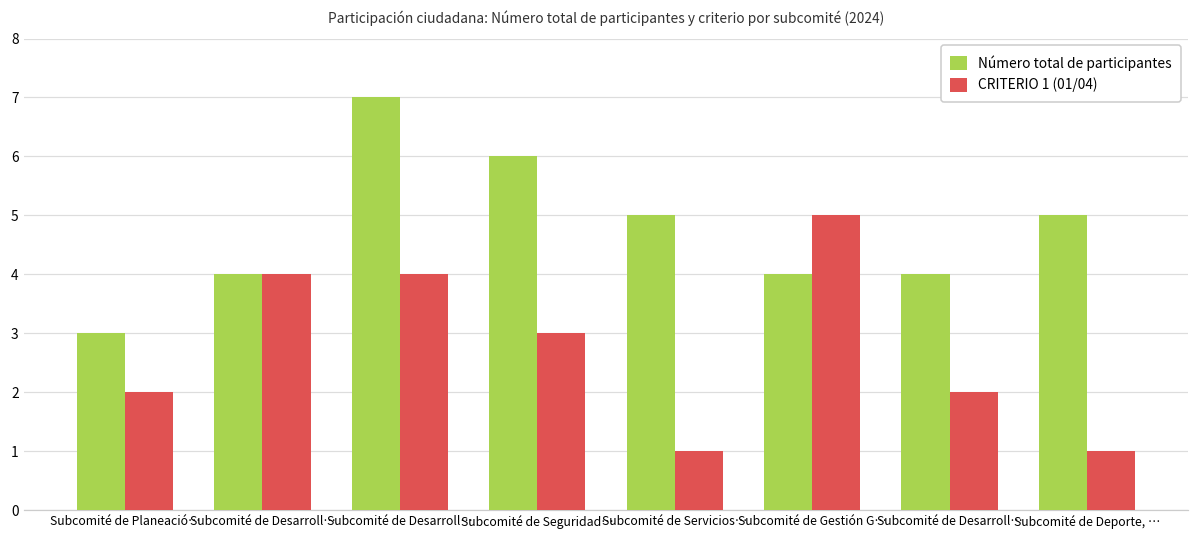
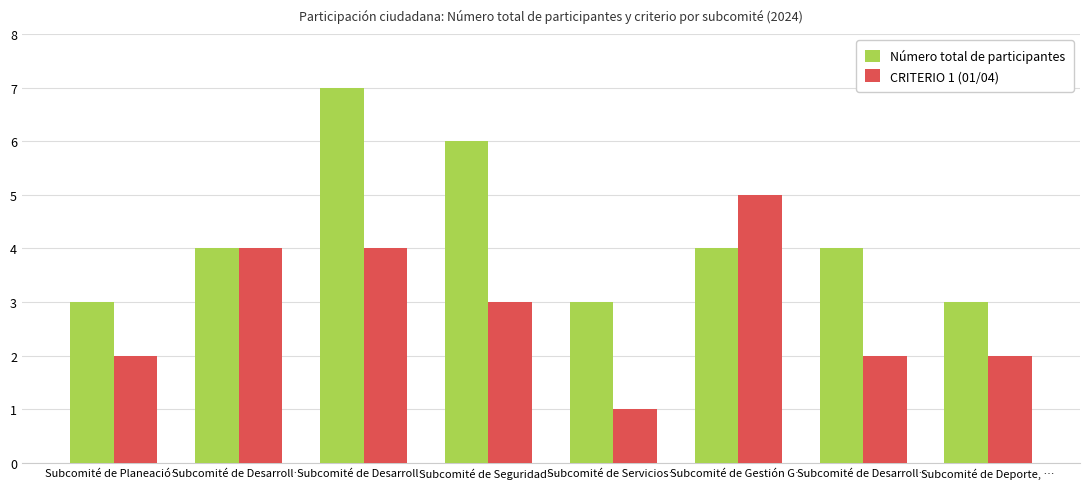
  {
    "Número total de participantes": {
      "Subcomité de Planeació…": 3,
      "Subcomité de Seguridad…": 6,
-     "Subcomité de Servicios…": 5,
+     "Subcomité de Servicios…": 3,
      "Subcomité de Gestión G…": 4,
-     "Subcomité de Deporte, …": 5
+     "Subcomité de Deporte, …": 3
    },
    "CRITERIO 1 (01/04)": {
      "Subcomité de Planeació…": 2,
      "Subcomité de Seguridad…": 3,
      "Subcomité de Servicios…": 1,
      "Subcomité de Gestión G…": 5,
-     "Subcomité de Deporte, …": 1
+     "Subcomité de Deporte, …": 2
    }
  }
